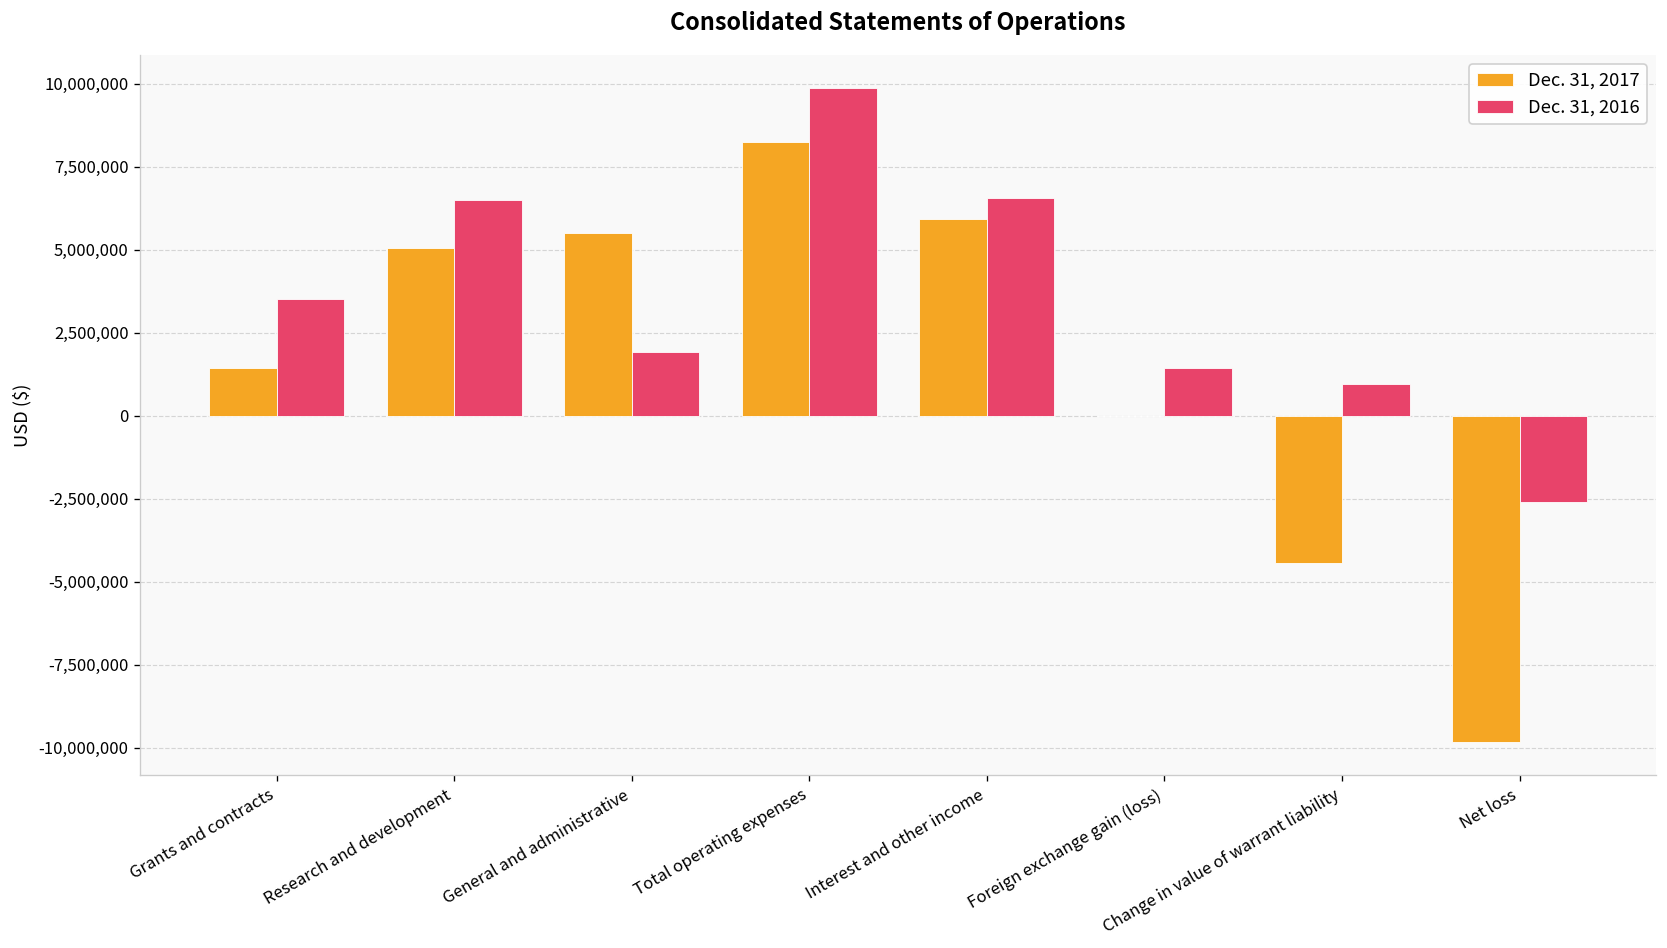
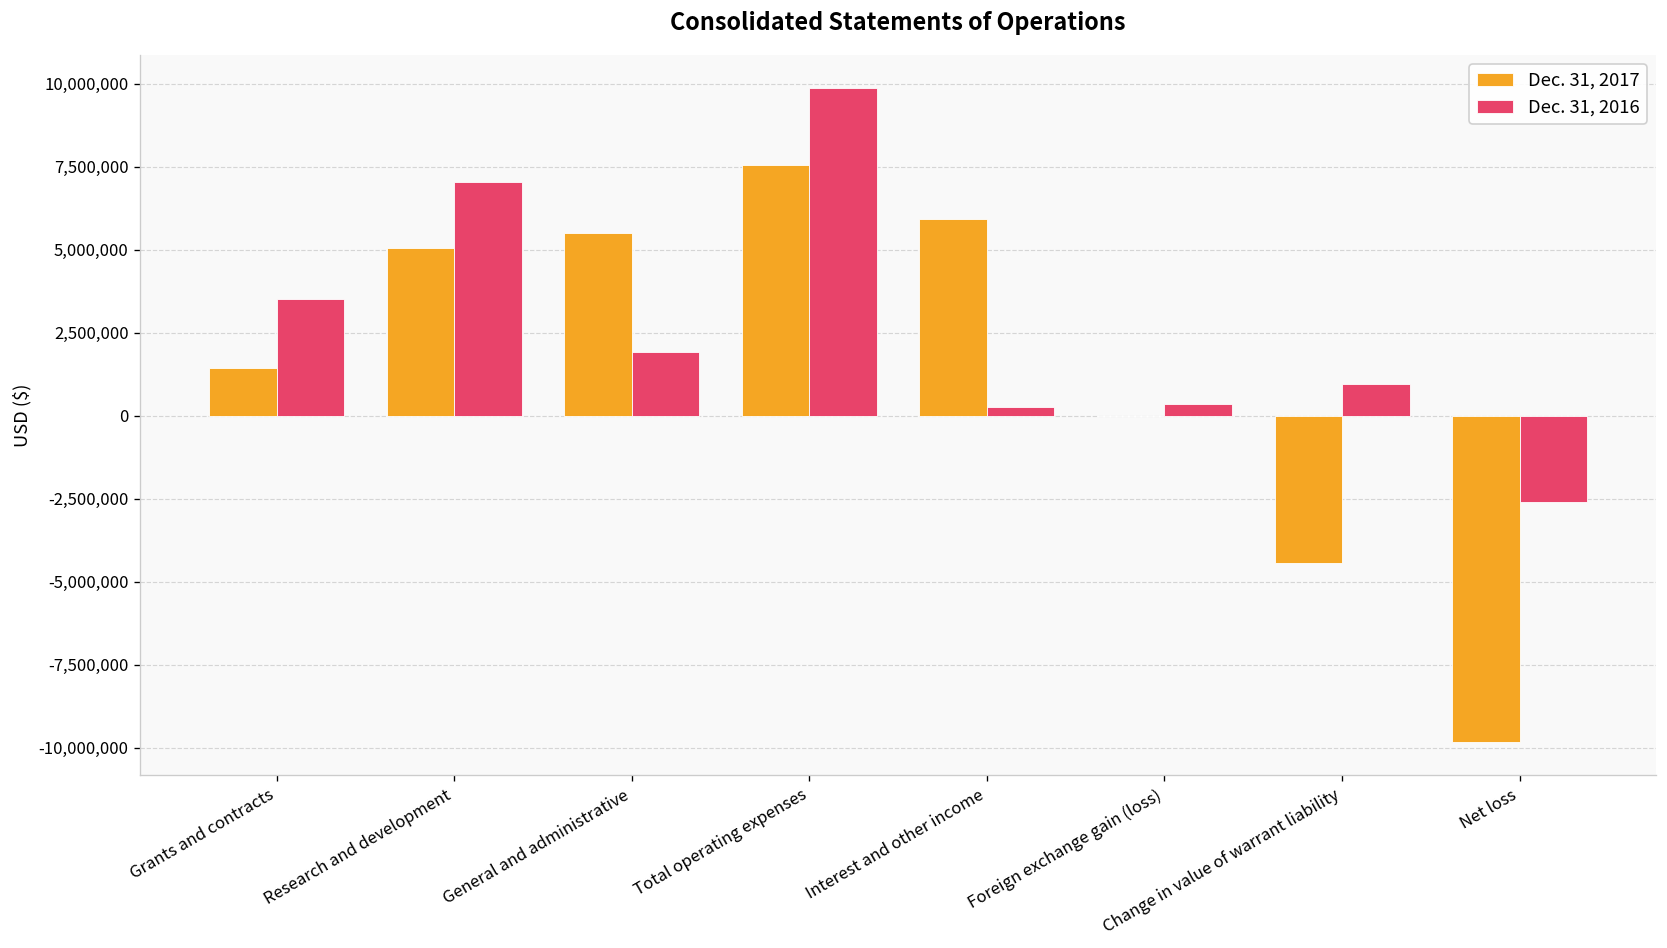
  {
    "Dec. 31, 2017": {
      "Grants and contracts": "1,400,000",
      "Research and development": "5,000,000",
      "General and administrative": "5,500,000",
-     "Total operating expenses": "8,200,000",
+     "Total operating expenses": "7,500,000",
      "Interest and other income": "5,900,000",
      "Change in value of warrant liability": "-4,400,000",
      "Net loss": "-9,800,000"
    },
    "Dec. 31, 2016": {
      "Grants and contracts": "3,500,000",
-     "Research and development": "6,500,000",
+     "Research and development": "7,000,000",
      "General and administrative": "1,900,000",
      "Total operating expenses": "9,900,000",
-     "Interest and other income": "6,500,000",
-     "Foreign exchange gain (loss)": "1,400,000",
+     "Interest and other income": "300,000",
+     "Foreign exchange gain (loss)": "400,000",
      "Change in value of warrant liability": "900,000",
      "Net loss": "-2,600,000"
    }
  }
